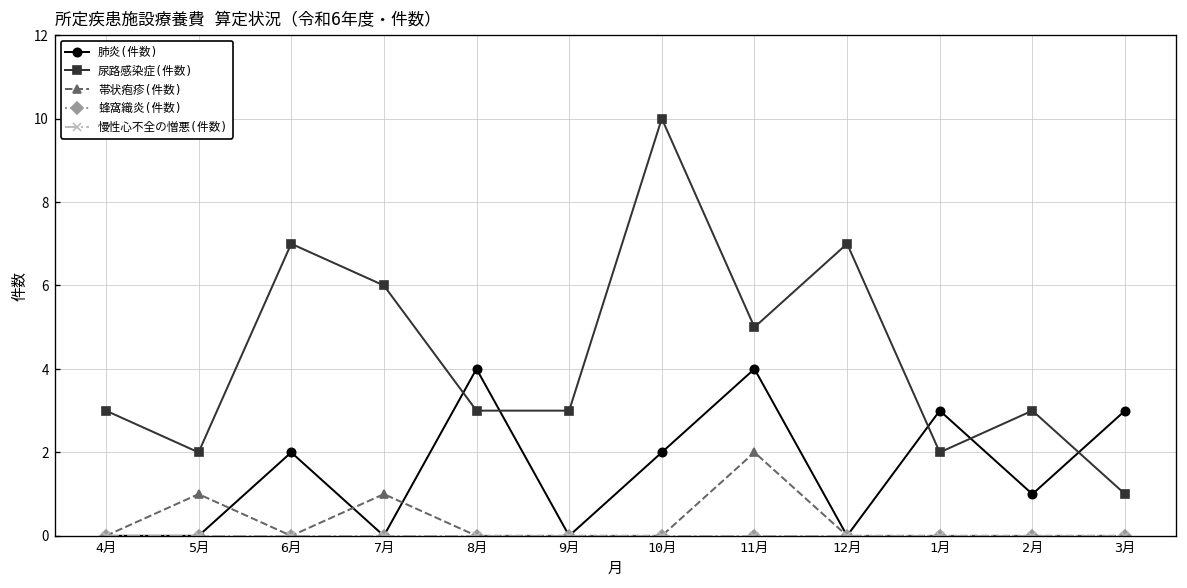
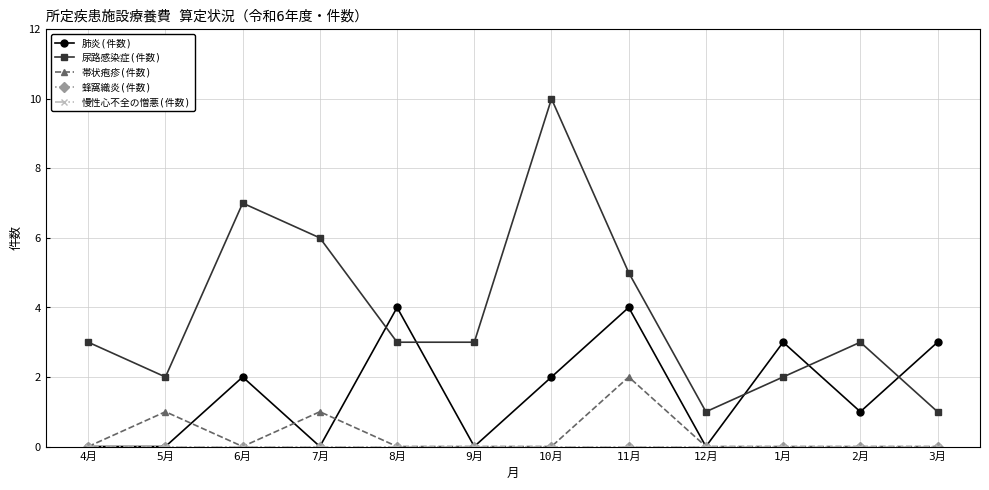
  {
    "肺炎(件数)": {
      "6月": 2,
      "8月": 4,
      "10月": 2,
      "11月": 4,
      "1月": 3,
      "2月": 1,
      "3月": 3
    },
    "尿路感染症(件数)": {
      "4月": 3,
      "5月": 2,
      "6月": 7,
      "7月": 6,
      "8月": 3,
      "9月": 3,
      "10月": 10,
      "11月": 5,
-     "12月": 7,
+     "12月": 1,
      "1月": 2,
      "2月": 3,
      "3月": 1
    },
    "帯状疱疹(件数)": {
      "5月": 1,
      "7月": 1,
      "11月": 2
    },
    "慢性心不全の憎悪(件数)": {
      "11月": 0
    }
  }
